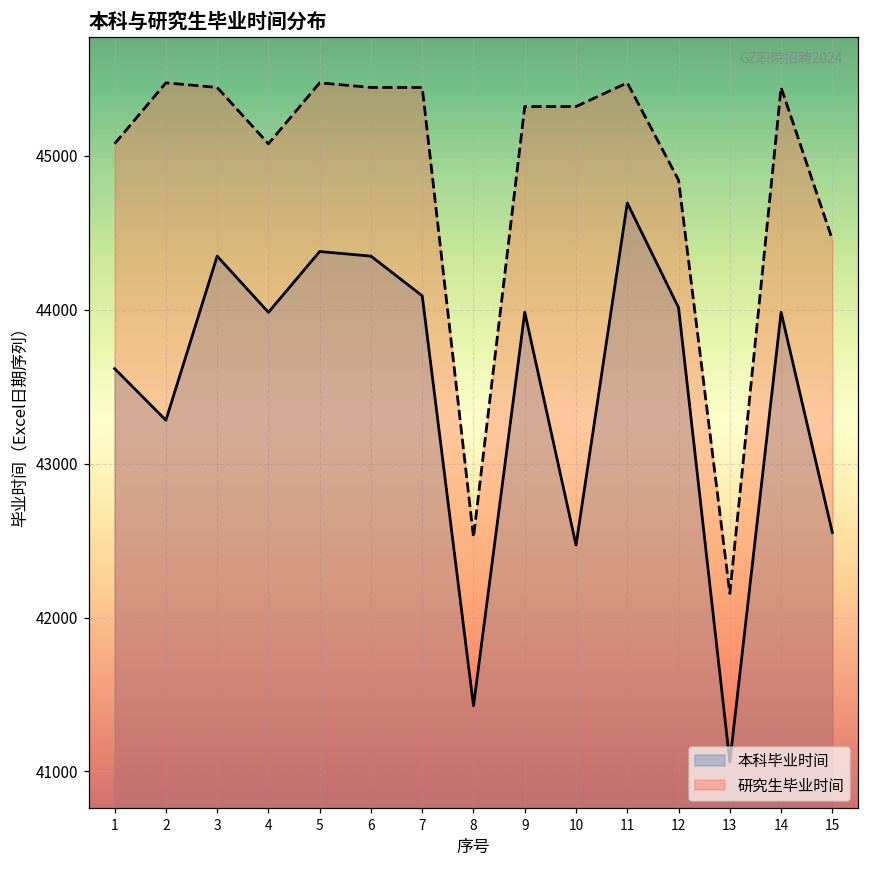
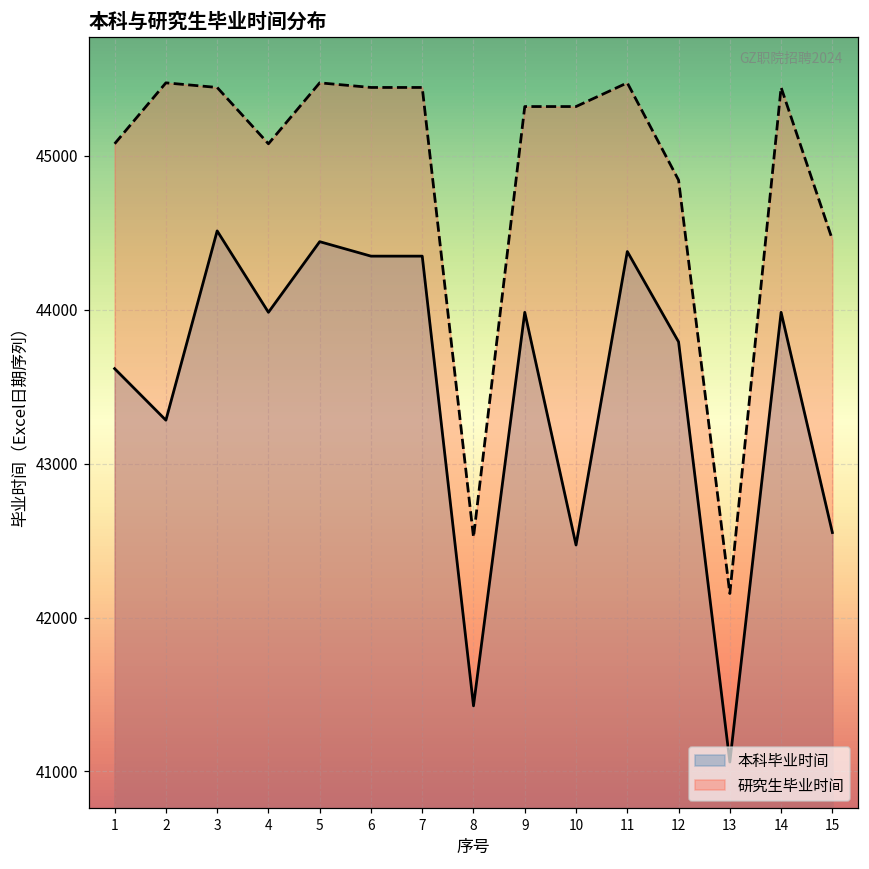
  {
    "本科毕业时间": {
      "1": 43620,
      "2": 43280,
-     "3": 44350,
+     "3": 44510,
      "4": 43980,
-     "5": 44380,
+     "5": 44440,
      "6": 44350,
-     "7": 44090,
+     "7": 44350,
      "8": 41430,
      "9": 43980,
      "10": 42470,
-     "11": 44690,
-     "12": 44010,
+     "11": 44380,
+     "12": 43790,
      "14": 43980,
      "15": 42550
    },
    "研究生毕业时间": {
      "1": 45080,
      "2": 45470,
      "3": 45440,
      "4": 45080,
      "5": 45470,
      "6": 45440,
      "7": 45440,
      "8": 42520,
      "9": 45320,
      "10": 45320,
      "11": 45470,
      "12": 44840,
      "13": 42160,
      "14": 45440,
      "15": 44460
    }
  }
